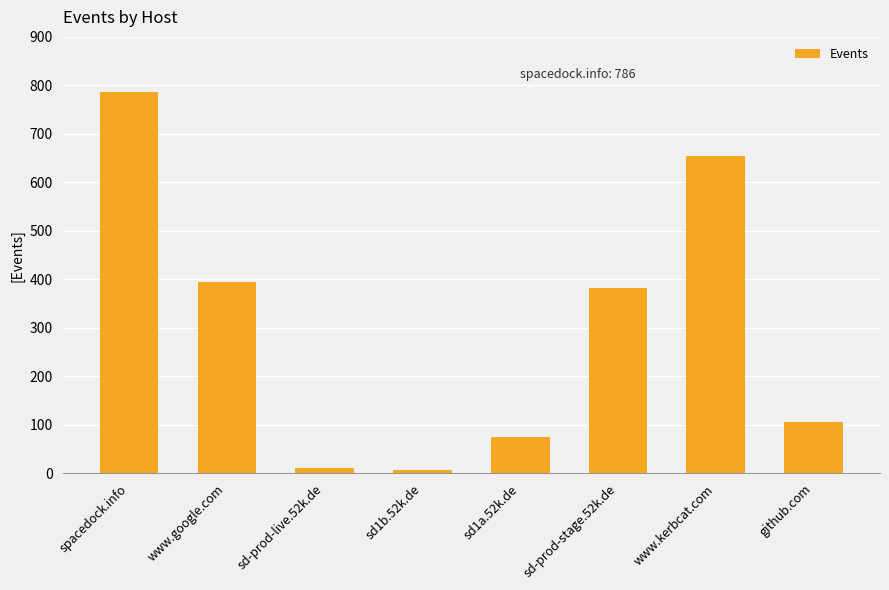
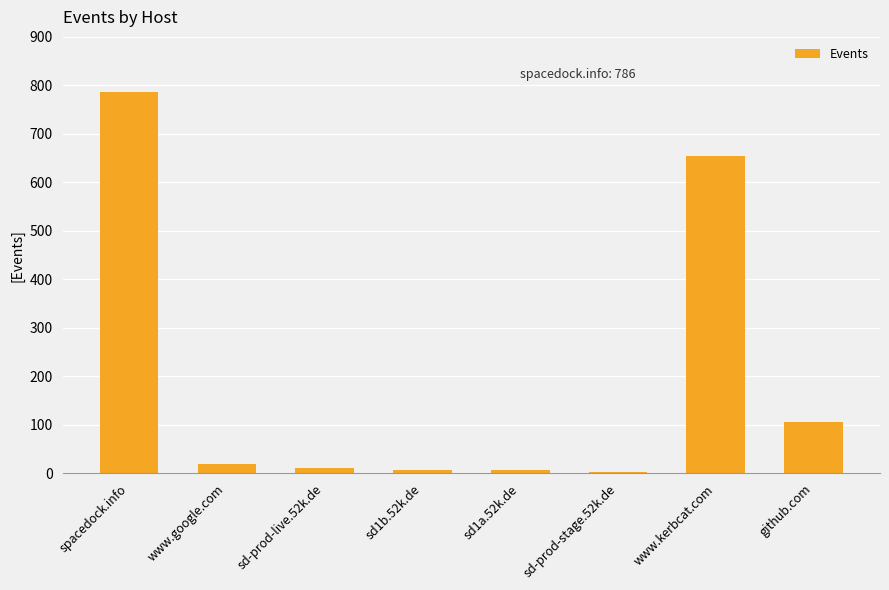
  {
    "spacedock.info": 790,
-   "www.google.com": 400,
+   "www.google.com": 20,
    "sd-prod-live.52k.de": 10,
    "sd1b.52k.de": 10,
-   "sd1a.52k.de": 80,
-   "sd-prod-stage.52k.de": 380,
+   "sd1a.52k.de": 10,
+   "sd-prod-stage.52k.de": 0,
    "www.kerbcat.com": 660,
    "github.com": 110
  }
